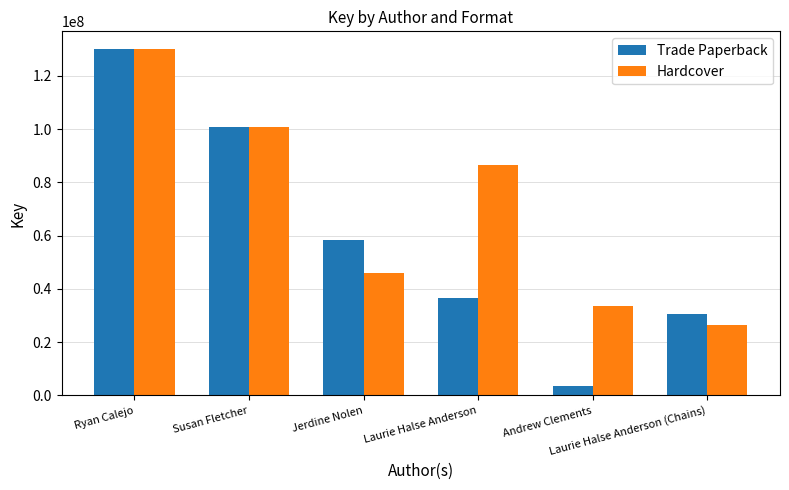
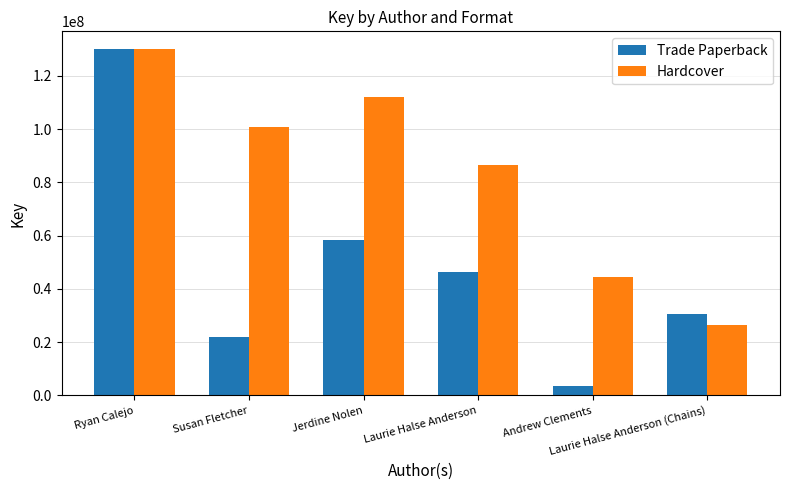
  {
    "Trade Paperback": {
      "Ryan Calejo": 130000000,
-     "Susan Fletcher": 101000000,
+     "Susan Fletcher": 22000000,
      "Jerdine Nolen": 58000000,
-     "Laurie Halse Anderson": 37000000,
+     "Laurie Halse Anderson": 47000000,
      "Andrew Clements": 3000000,
      "Laurie Halse Anderson (Chains)": 31000000
    },
    "Hardcover": {
      "Ryan Calejo": 130000000,
      "Susan Fletcher": 101000000,
-     "Jerdine Nolen": 46000000,
+     "Jerdine Nolen": 112000000,
      "Laurie Halse Anderson": 86000000,
-     "Andrew Clements": 34000000,
+     "Andrew Clements": 44000000,
      "Laurie Halse Anderson (Chains)": 26000000
    }
  }
